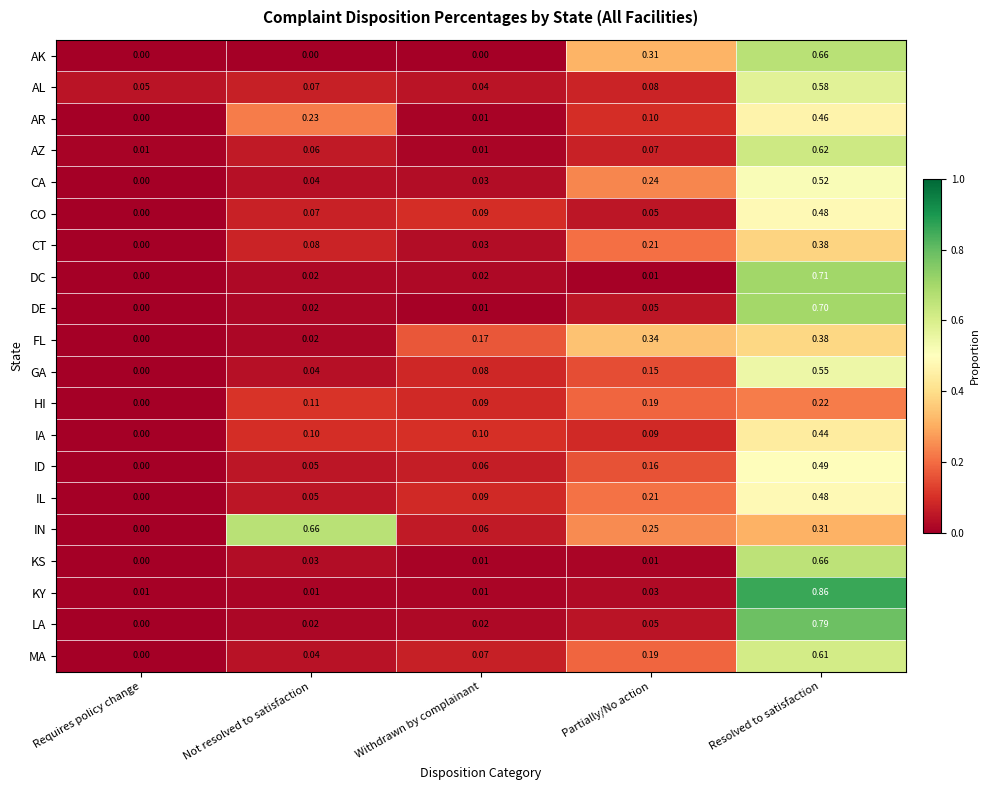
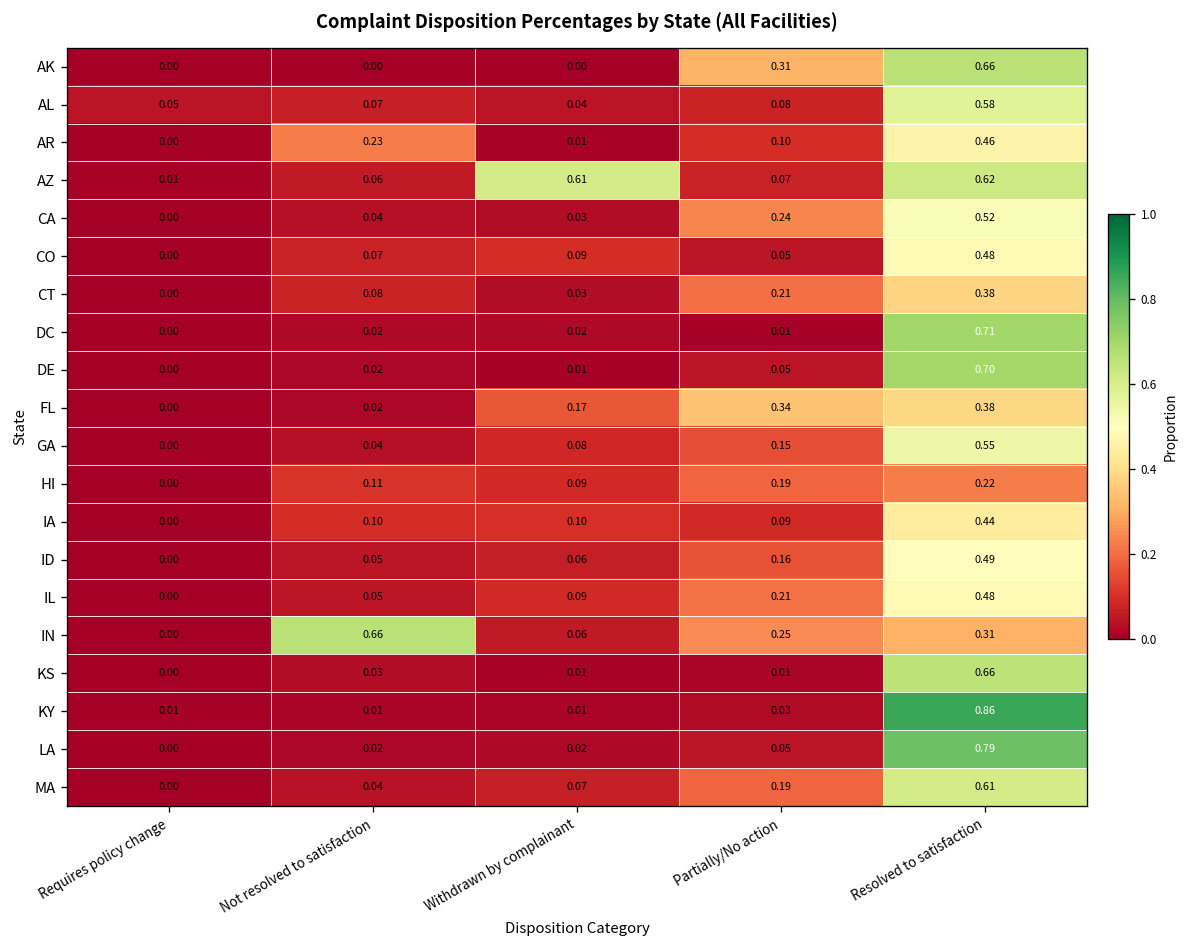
  {
    "AK": {
      "Requires policy change": 0.00,
      "Not resolved to satisfaction": 0.00,
      "Withdrawn by complainant": 0.00,
      "Partially/No action": 0.31,
      "Resolved to satisfaction": 0.66
    },
    "AL": {
      "Requires policy change": 0.05,
      "Not resolved to satisfaction": 0.07,
      "Withdrawn by complainant": 0.04,
      "Partially/No action": 0.08,
      "Resolved to satisfaction": 0.58
    },
    "AR": {
      "Requires policy change": 0.00,
      "Not resolved to satisfaction": 0.23,
      "Withdrawn by complainant": 0.01,
      "Partially/No action": 0.10,
      "Resolved to satisfaction": 0.46
    },
    "AZ": {
      "Requires policy change": 0.01,
      "Not resolved to satisfaction": 0.06,
-     "Withdrawn by complainant": 0.01,
+     "Withdrawn by complainant": 0.61,
      "Partially/No action": 0.07,
      "Resolved to satisfaction": 0.62
    },
    "CA": {
      "Requires policy change": 0.00,
      "Not resolved to satisfaction": 0.04,
      "Withdrawn by complainant": 0.03,
      "Partially/No action": 0.24,
      "Resolved to satisfaction": 0.52
    },
    "CO": {
      "Requires policy change": 0.00,
      "Not resolved to satisfaction": 0.07,
      "Withdrawn by complainant": 0.09,
      "Partially/No action": 0.05,
      "Resolved to satisfaction": 0.48
    },
    "CT": {
      "Requires policy change": 0.00,
      "Not resolved to satisfaction": 0.08,
      "Withdrawn by complainant": 0.03,
      "Partially/No action": 0.21,
      "Resolved to satisfaction": 0.38
    },
    "DC": {
      "Requires policy change": 0.00,
      "Not resolved to satisfaction": 0.02,
      "Withdrawn by complainant": 0.02,
      "Partially/No action": 0.01,
      "Resolved to satisfaction": 0.71
    },
    "DE": {
      "Requires policy change": 0.00,
      "Not resolved to satisfaction": 0.02,
      "Withdrawn by complainant": 0.01,
      "Partially/No action": 0.05,
      "Resolved to satisfaction": 0.70
    },
    "FL": {
      "Requires policy change": 0.00,
      "Not resolved to satisfaction": 0.02,
      "Withdrawn by complainant": 0.17,
      "Partially/No action": 0.34,
      "Resolved to satisfaction": 0.38
    },
    "GA": {
      "Requires policy change": 0.00,
      "Not resolved to satisfaction": 0.04,
      "Withdrawn by complainant": 0.08,
      "Partially/No action": 0.15,
      "Resolved to satisfaction": 0.55
    },
    "HI": {
      "Requires policy change": 0.00,
      "Not resolved to satisfaction": 0.11,
      "Withdrawn by complainant": 0.09,
      "Partially/No action": 0.19,
      "Resolved to satisfaction": 0.22
    },
    "IA": {
      "Requires policy change": 0.00,
      "Not resolved to satisfaction": 0.10,
      "Withdrawn by complainant": 0.10,
      "Partially/No action": 0.09,
      "Resolved to satisfaction": 0.44
    },
    "ID": {
      "Requires policy change": 0.00,
      "Not resolved to satisfaction": 0.05,
      "Withdrawn by complainant": 0.06,
      "Partially/No action": 0.16,
      "Resolved to satisfaction": 0.49
    },
    "IL": {
      "Requires policy change": 0.00,
      "Not resolved to satisfaction": 0.05,
      "Withdrawn by complainant": 0.09,
      "Partially/No action": 0.21,
      "Resolved to satisfaction": 0.48
    },
    "IN": {
      "Requires policy change": 0.00,
      "Not resolved to satisfaction": 0.66,
      "Withdrawn by complainant": 0.06,
      "Partially/No action": 0.25,
      "Resolved to satisfaction": 0.31
    },
    "KS": {
      "Requires policy change": 0.00,
      "Not resolved to satisfaction": 0.03,
      "Withdrawn by complainant": 0.01,
      "Partially/No action": 0.01,
      "Resolved to satisfaction": 0.66
    },
    "KY": {
      "Requires policy change": 0.01,
      "Not resolved to satisfaction": 0.01,
      "Withdrawn by complainant": 0.01,
      "Partially/No action": 0.03,
      "Resolved to satisfaction": 0.86
    },
    "LA": {
      "Requires policy change": 0.00,
      "Not resolved to satisfaction": 0.02,
      "Withdrawn by complainant": 0.02,
      "Partially/No action": 0.05,
      "Resolved to satisfaction": 0.79
    },
    "MA": {
      "Requires policy change": 0.00,
      "Not resolved to satisfaction": 0.04,
      "Withdrawn by complainant": 0.07,
      "Partially/No action": 0.19,
      "Resolved to satisfaction": 0.61
    }
  }
